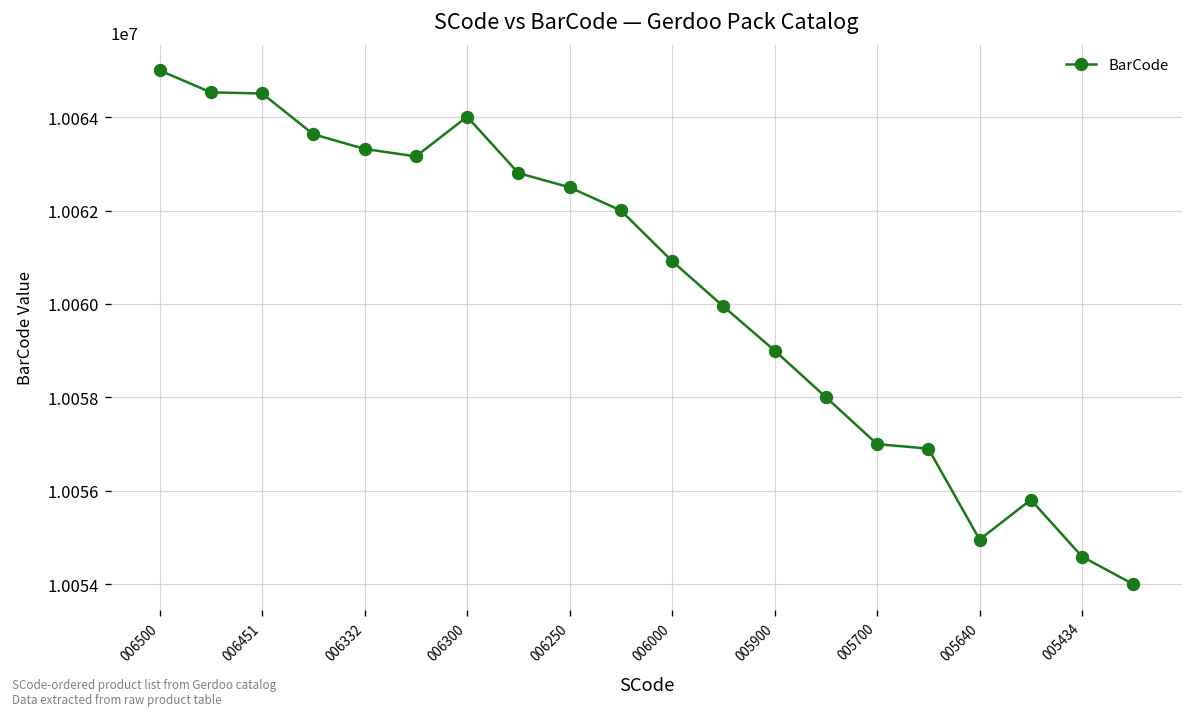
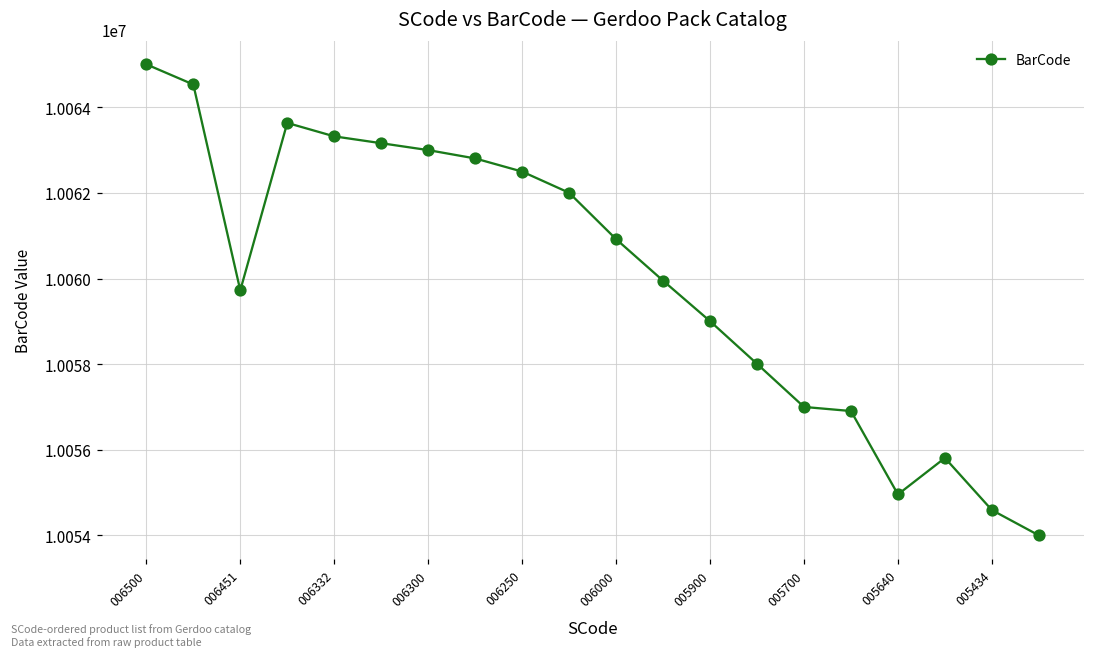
  {
    "006500": 10065000,
-   "006451": 10064500,
+   "006451": 10059700,
    "006332": 10063300,
-   "006300": 10064000,
+   "006300": 10063000,
    "006250": 10062500,
    "006000": 10060900,
    "005900": 10059000,
    "005700": 10057000,
    "005640": 10055000,
    "005434": 10054600
  }
